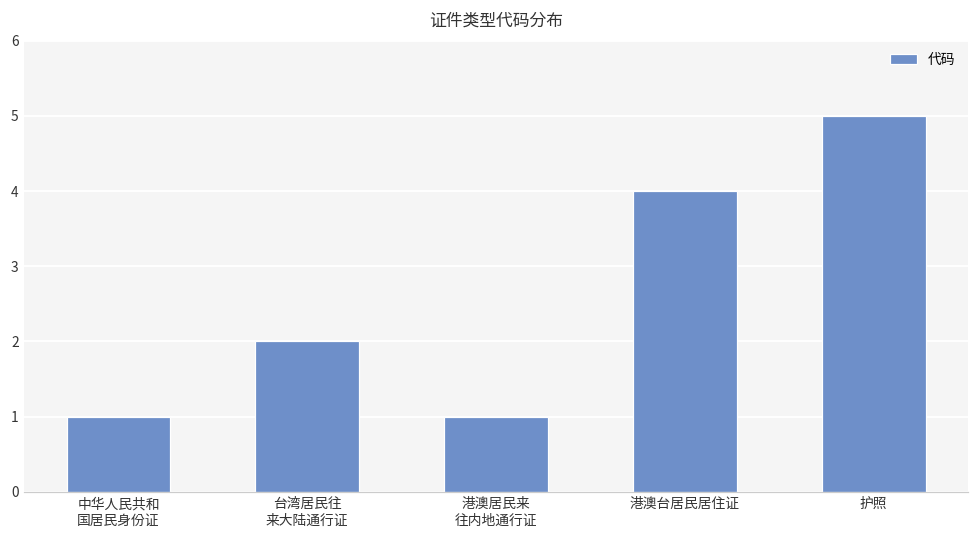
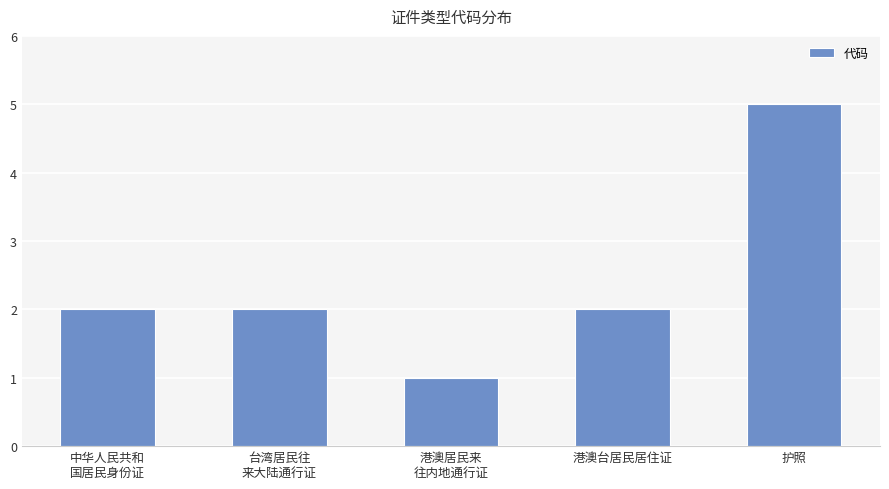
  {
-   "中华人民共和 国居民身份证": 1,
+   "中华人民共和 国居民身份证": 2,
    "台湾居民往 来大陆通行证": 2,
    "港澳居民来 往内地通行证": 1,
-   "港澳台居民居住证": 4,
+   "港澳台居民居住证": 2,
    "护照": 5
  }
